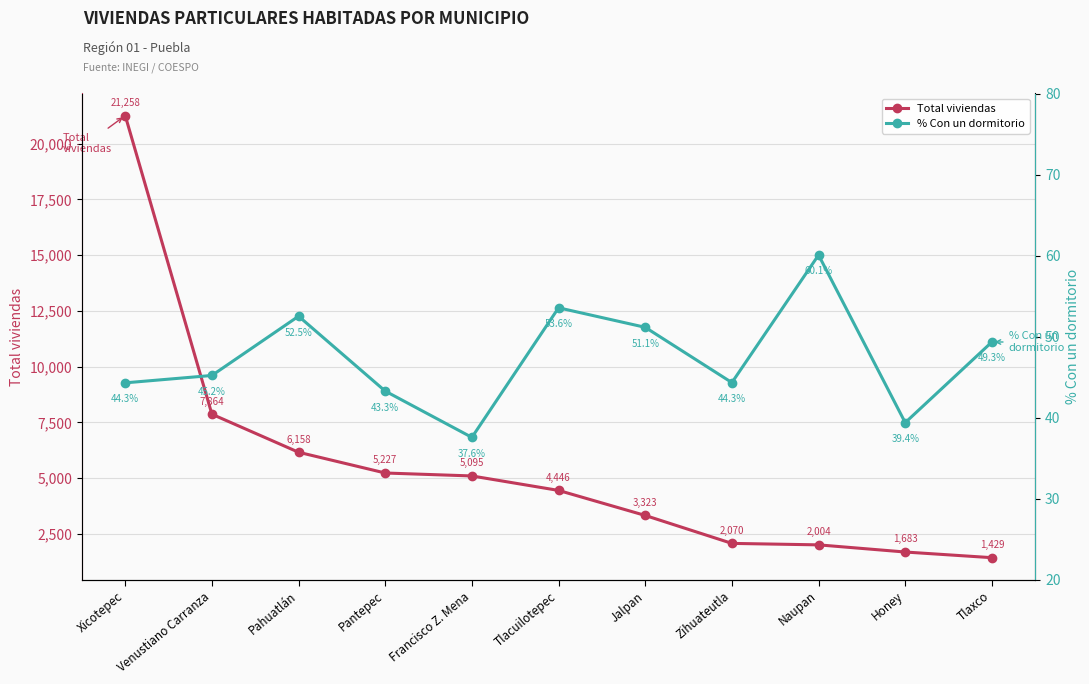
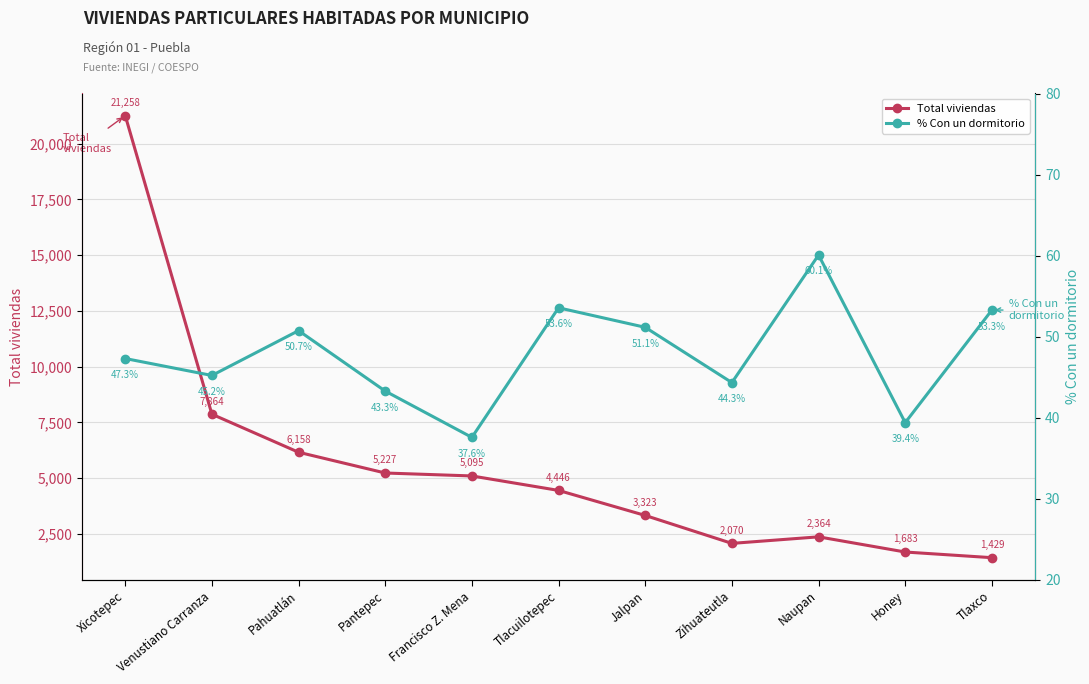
  {
    "Total viviendas": {
      "Xicotepec": "21,258",
      "Venustiano Carranza": "7,864",
      "Pahuatlán": "6,158",
      "Pantepec": "5,227",
      "Francisco Z. Mena": "5,095",
      "Tlacuilotepec": "4,446",
      "Jalpan": "3,323",
      "Zihuateutla": "2,070",
-     "Naupan": "2,004",
+     "Naupan": "2,364",
      "Honey": "1,683",
      "Tlaxco": "1,429"
    },
    "% Con un dormitorio": {
-     "Xicotepec": "44.3%",
+     "Xicotepec": "47.3%",
      "Venustiano Carranza": "45.2%",
-     "Pahuatlán": "52.5%",
+     "Pahuatlán": "50.7%",
      "Pantepec": "43.3%",
      "Francisco Z. Mena": "37.6%",
      "Tlacuilotepec": "53.6%",
      "Jalpan": "51.1%",
      "Zihuateutla": "44.3%",
      "Naupan": "60.1%",
      "Honey": "39.4%",
-     "Tlaxco": "49.3%"
+     "Tlaxco": "53.3%"
    }
  }
